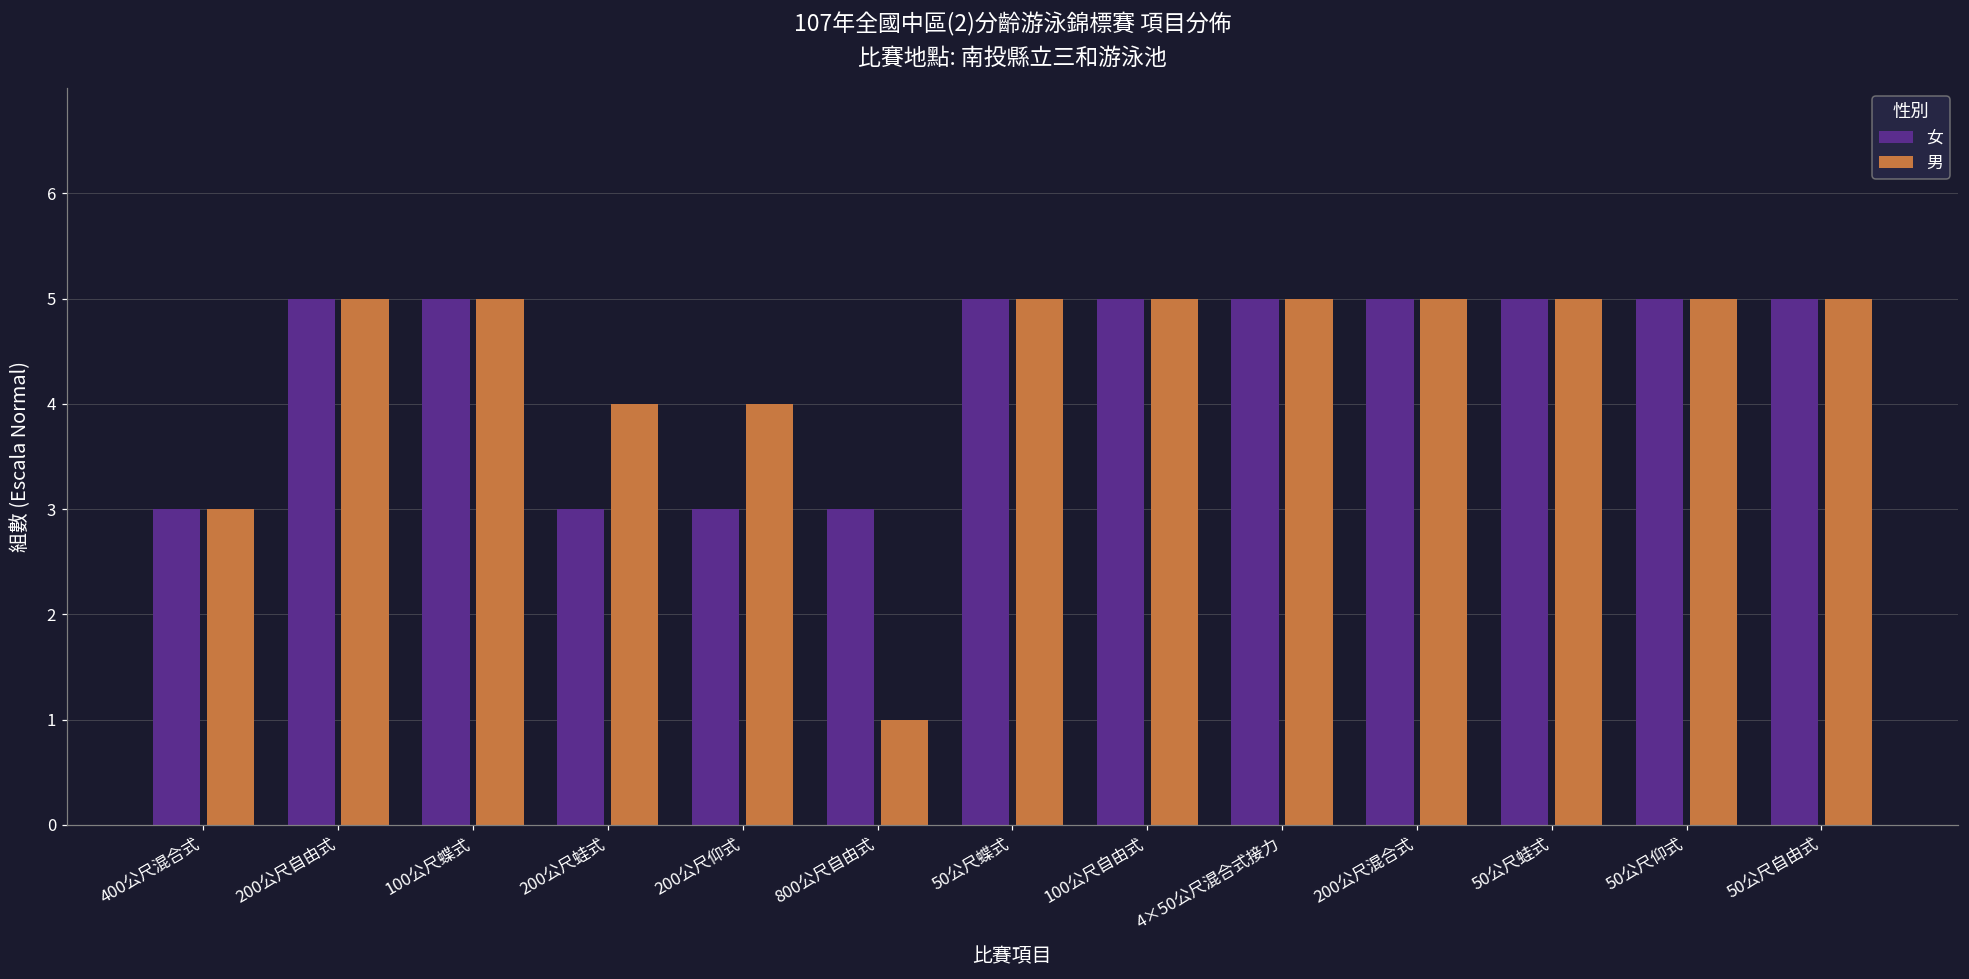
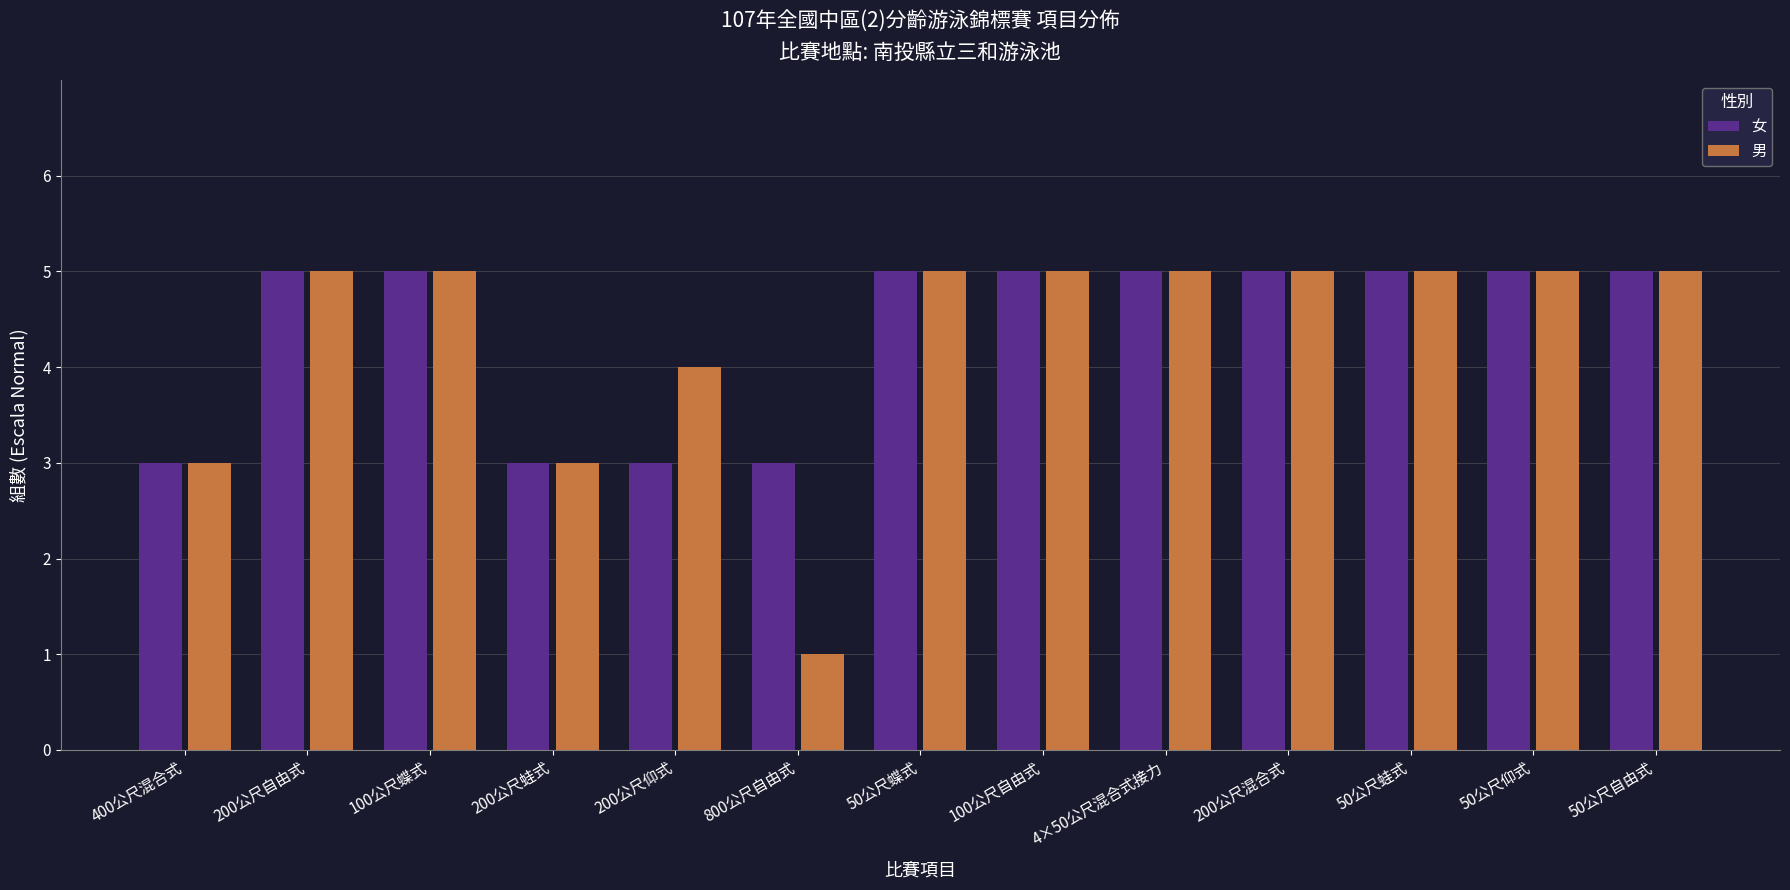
  {
    "女": {
      "400公尺混合式": 3,
      "200公尺自由式": 5,
      "100公尺蝶式": 5,
      "200公尺蛙式": 3,
      "200公尺仰式": 3,
      "800公尺自由式": 3,
      "50公尺蝶式": 5,
      "100公尺自由式": 5,
      "4×50公尺混合式接力": 5,
      "200公尺混合式": 5,
      "50公尺蛙式": 5,
      "50公尺仰式": 5,
      "50公尺自由式": 5
    },
    "男": {
      "400公尺混合式": 3,
      "200公尺自由式": 5,
      "100公尺蝶式": 5,
-     "200公尺蛙式": 4,
+     "200公尺蛙式": 3,
      "200公尺仰式": 4,
      "800公尺自由式": 1,
      "50公尺蝶式": 5,
      "100公尺自由式": 5,
      "4×50公尺混合式接力": 5,
      "200公尺混合式": 5,
      "50公尺蛙式": 5,
      "50公尺仰式": 5,
      "50公尺自由式": 5
    }
  }
